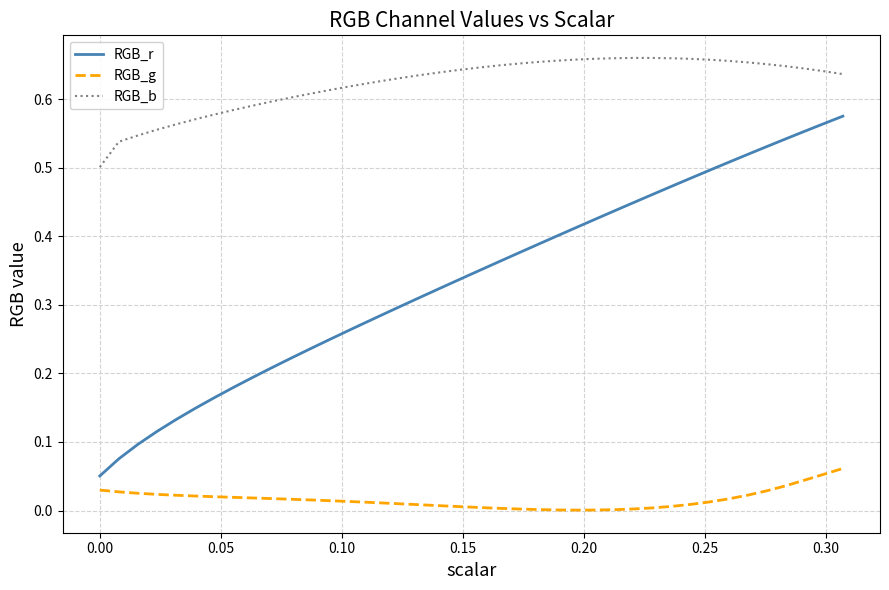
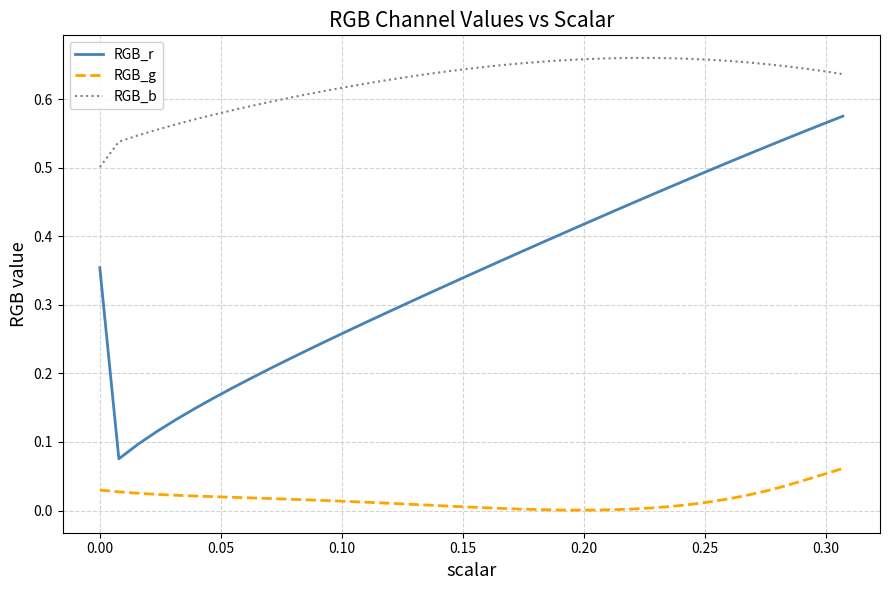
  {
    "RGB_r": {
-     "0.00": 0.05
+     "0.00": 0.35
    },
    "RGB_g": {
      "0.00": 0.03
    },
    "RGB_b": {
      "0.00": 0.50
    }
  }
